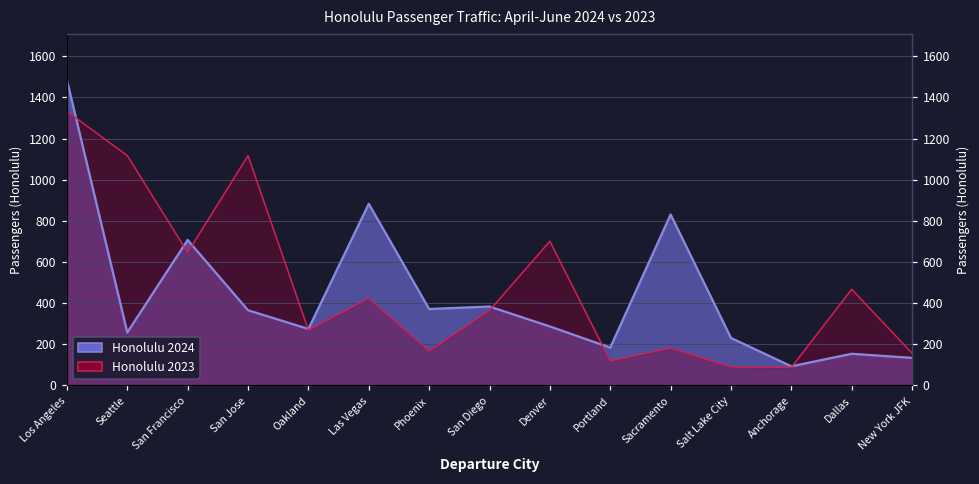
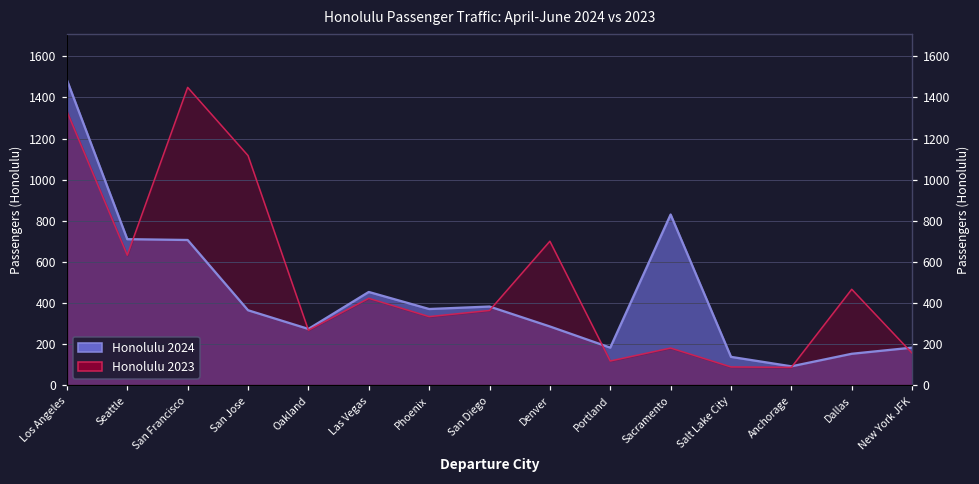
  {
    "Honolulu 2024": {
      "Los Angeles": 1490,
-     "Seattle": 260,
+     "Seattle": 710,
      "San Francisco": 710,
      "San Jose": 360,
-     "Las Vegas": 880,
+     "Las Vegas": 450,
      "Phoenix": 370,
      "San Diego": 380,
      "Denver": 290,
      "Portland": 180,
      "Sacramento": 830,
-     "Salt Lake City": 230,
+     "Salt Lake City": 140,
      "Dallas": 150,
-     "New York JFK": 130
+     "New York JFK": 180
    },
    "Honolulu 2023": {
      "Los Angeles": 1330,
-     "Seattle": 1120,
-     "San Francisco": 650,
+     "Seattle": 630,
+     "San Francisco": 1450,
      "San Jose": 1120,
      "Las Vegas": 420,
-     "Phoenix": 170,
+     "Phoenix": 330,
      "San Diego": 360,
      "Denver": 700,
      "Portland": 120,
      "Sacramento": 180,
      "Salt Lake City": 90,
      "Dallas": 470,
      "New York JFK": 160
    }
  }
